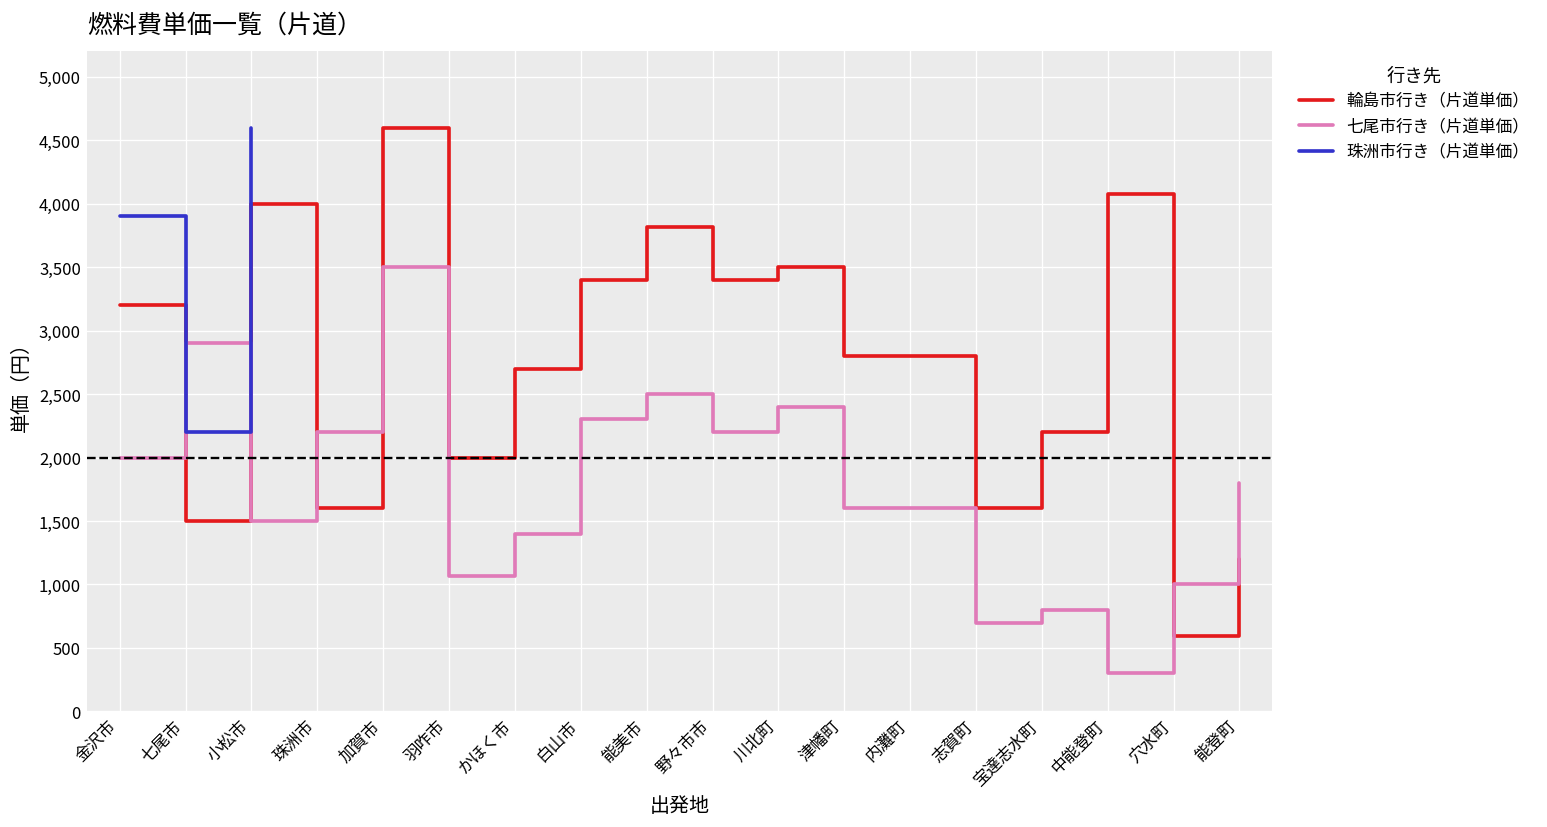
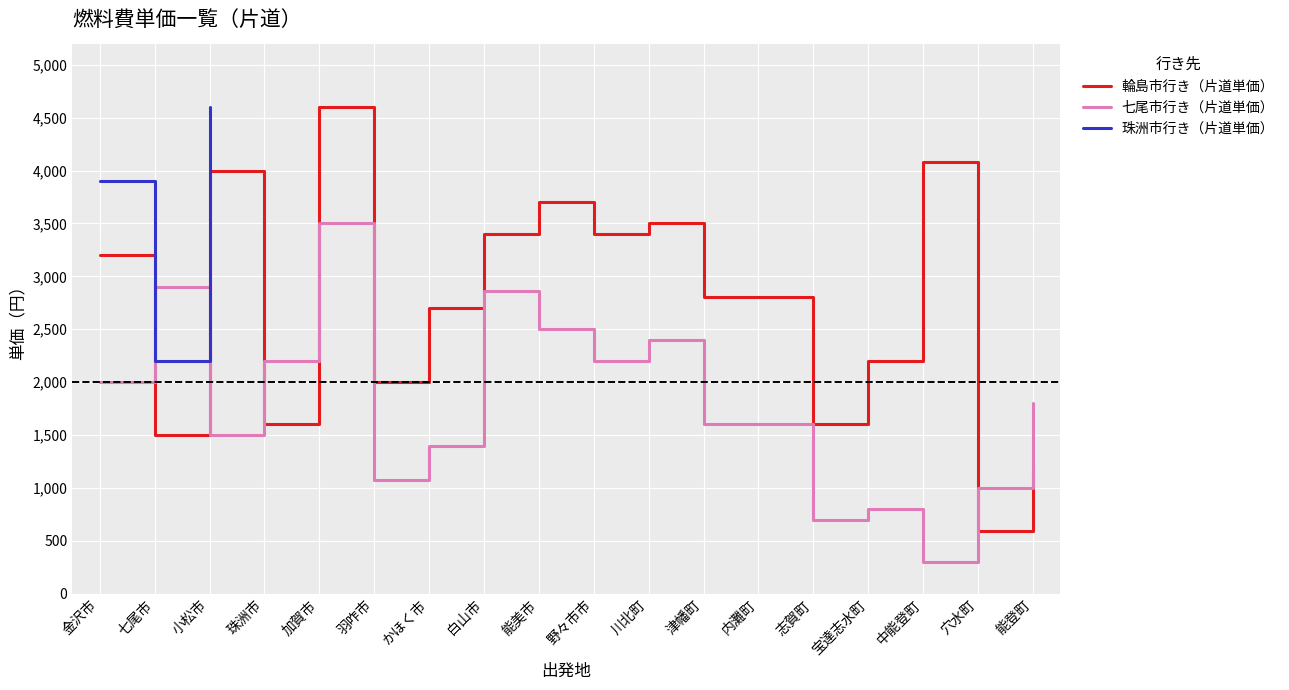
  {
    "輪島市行き（片道単価）": {
      "金沢市": "3,200",
      "七尾市": "1,500",
      "小松市": "4,000",
      "珠洲市": "1,600",
      "加賀市": "4,600",
      "羽咋市": "2,000",
      "かほく市": "2,700",
      "白山市": "3,400",
-     "能美市": "3,820",
+     "能美市": "3,700",
      "野々市市": "3,400",
      "川北町": "3,500",
      "津幡町": "2,800",
      "内灘町": "2,800",
      "志賀町": "1,600",
      "宝達志水町": "2,200",
      "中能登町": "4,080",
      "穴水町": "600",
      "能登町": "1,200"
    },
    "七尾市行き（片道単価）": {
      "金沢市": "2,000",
      "七尾市": "2,900",
      "小松市": "1,500",
      "珠洲市": "2,200",
      "加賀市": "3,500",
      "羽咋市": "1,070",
      "かほく市": "1,400",
-     "白山市": "2,300",
+     "白山市": "2,860",
      "能美市": "2,500",
      "野々市市": "2,200",
      "川北町": "2,400",
      "津幡町": "1,600",
      "内灘町": "1,600",
      "志賀町": "700",
      "宝達志水町": "800",
      "中能登町": "300",
      "穴水町": "1,000",
      "能登町": "1,800"
    },
    "珠洲市行き（片道単価）": {
      "金沢市": "3,900",
      "七尾市": "2,200",
      "小松市": "4,600"
    }
  }
